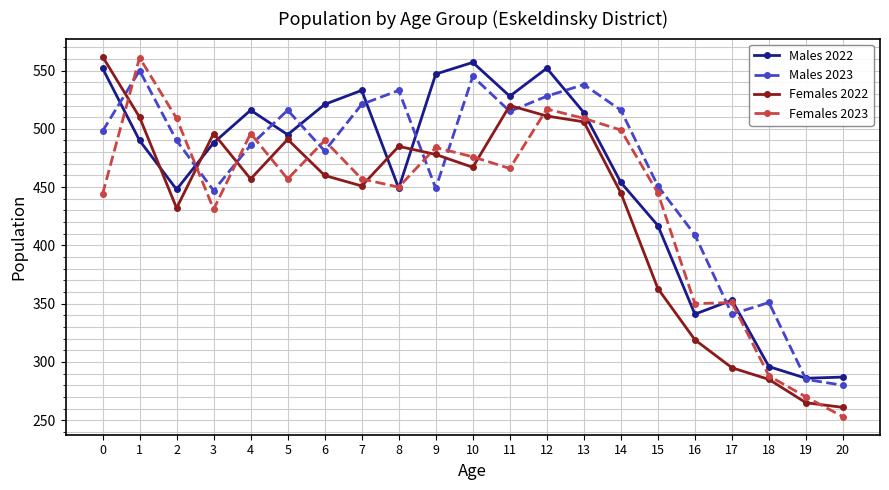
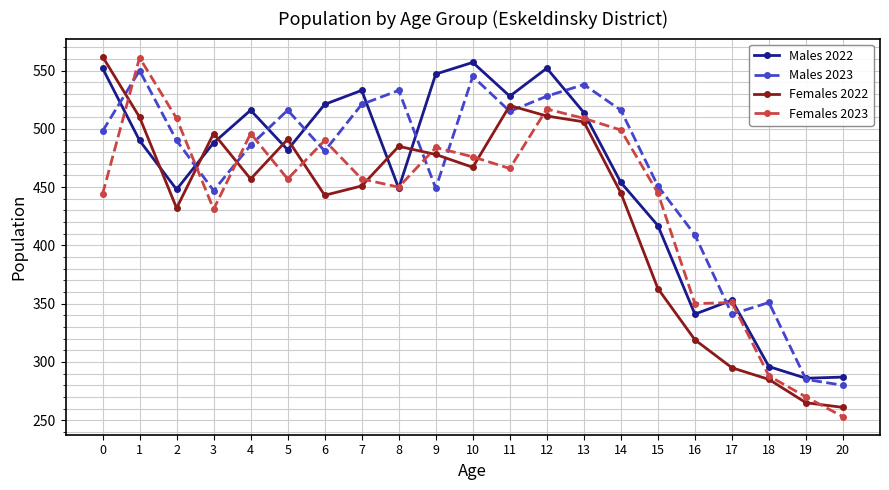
  {
    "Males 2022": {
      "0": 552,
      "1": 490,
      "2": 448,
      "3": 488,
      "4": 516,
-     "5": 495,
+     "5": 482,
      "6": 521,
      "7": 533,
      "9": 547,
      "10": 557,
      "11": 528,
      "12": 552,
      "13": 514,
      "14": 454,
      "15": 417,
      "16": 341,
      "18": 296,
      "20": 287
    },
    "Males 2023": {
      "0": 498,
      "1": 550,
      "2": 490,
      "3": 447,
      "4": 486,
      "5": 516,
      "6": 481,
      "7": 521,
      "8": 533,
      "9": 449,
      "10": 545,
      "11": 515,
      "12": 528,
      "13": 538,
      "14": 516,
      "15": 451,
      "16": 409,
      "17": 341,
      "18": 351,
      "20": 280
    },
    "Females 2022": {
      "0": 562,
      "1": 510,
      "2": 432,
      "3": 496,
      "4": 457,
      "5": 491,
-     "6": 460,
+     "6": 443,
      "7": 451,
      "8": 485,
      "9": 478,
      "10": 467,
      "11": 520,
      "12": 511,
      "13": 506,
      "14": 445,
      "15": 363,
      "16": 319,
      "17": 295,
      "18": 285,
      "19": 265,
      "20": 261
    },
    "Females 2023": {
      "0": 444,
      "1": 561,
      "2": 509,
      "3": 431,
      "4": 496,
      "5": 457,
      "6": 490,
      "7": 457,
      "9": 484,
      "10": 476,
      "11": 466,
      "12": 517,
      "13": 509,
      "14": 499,
      "15": 445,
      "16": 350,
      "18": 288,
      "19": 270,
      "20": 253
    }
  }
